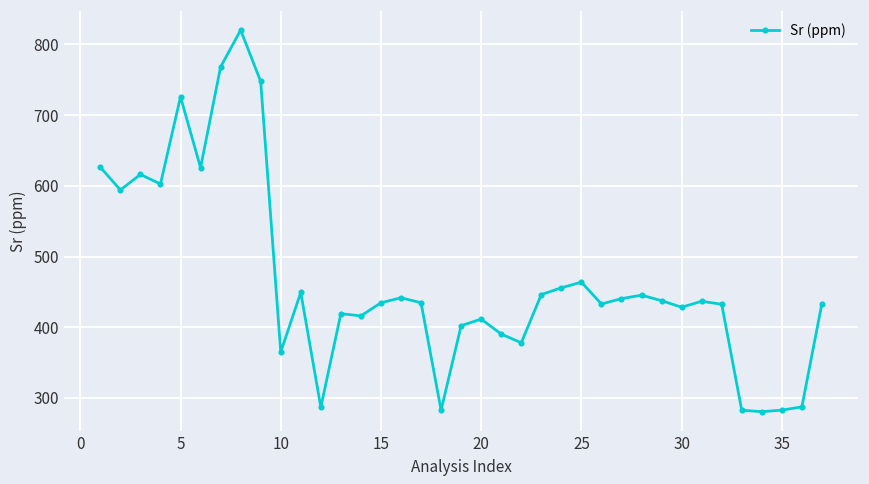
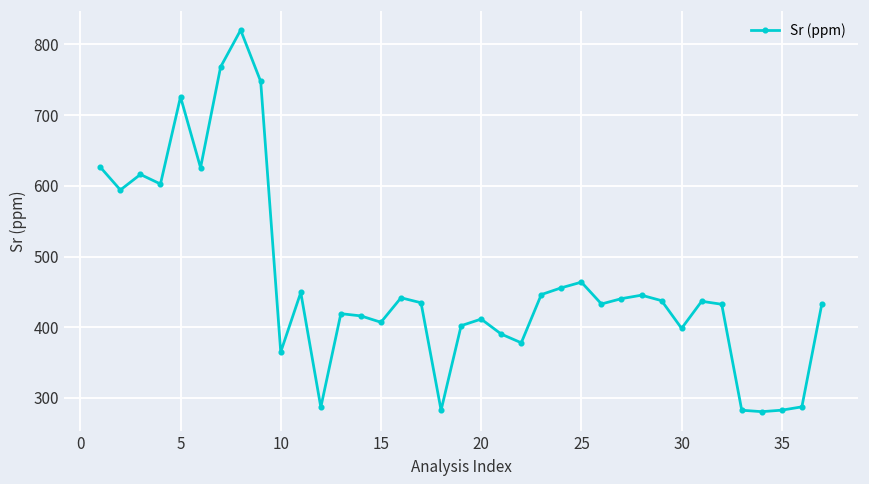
  {
    "5": 730,
    "10": 360,
-   "15": 430,
+   "15": 410,
    "20": 410,
    "25": 460,
-   "30": 430,
+   "30": 400,
    "35": 280
  }
